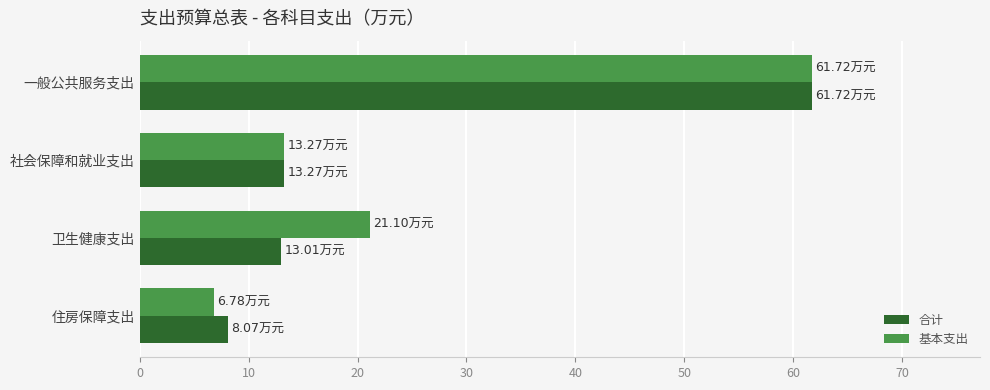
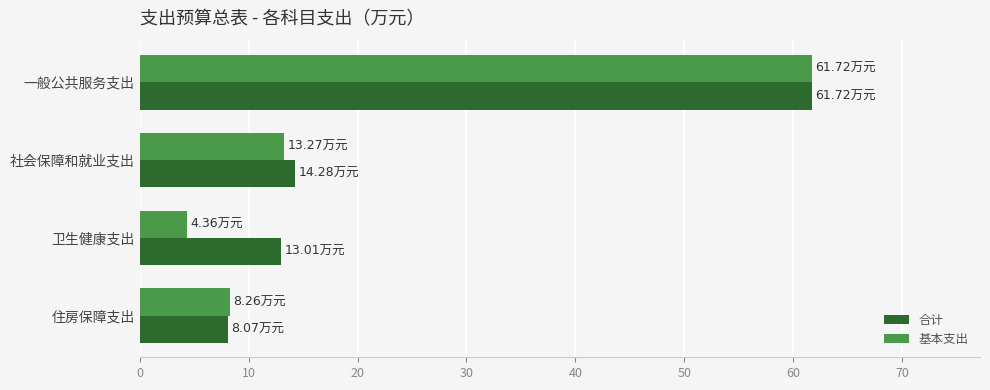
  {
    "合计": {
      "一般公共服务支出": 61.72,
-     "社会保障和就业支出": 13.27,
+     "社会保障和就业支出": 14.28,
      "卫生健康支出": 13.01,
      "住房保障支出": 8.07
    },
    "基本支出": {
      "一般公共服务支出": 61.72,
      "社会保障和就业支出": 13.27,
-     "卫生健康支出": 21.10,
-     "住房保障支出": 6.78
+     "卫生健康支出": 4.36,
+     "住房保障支出": 8.26
    }
  }
